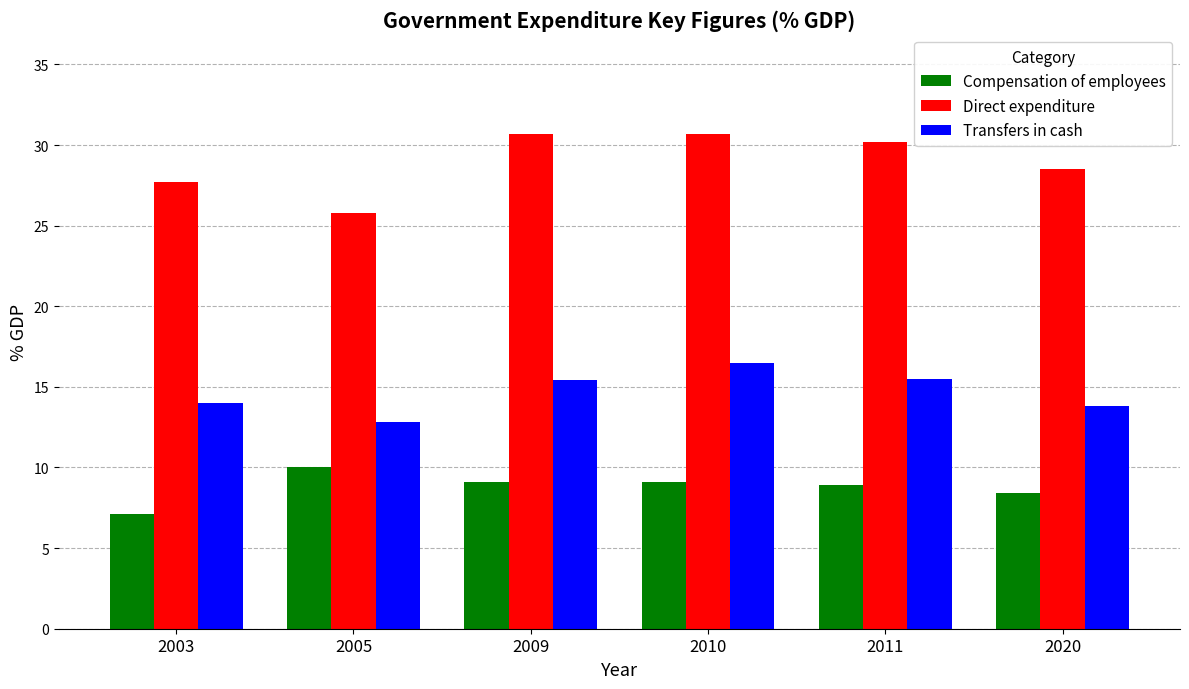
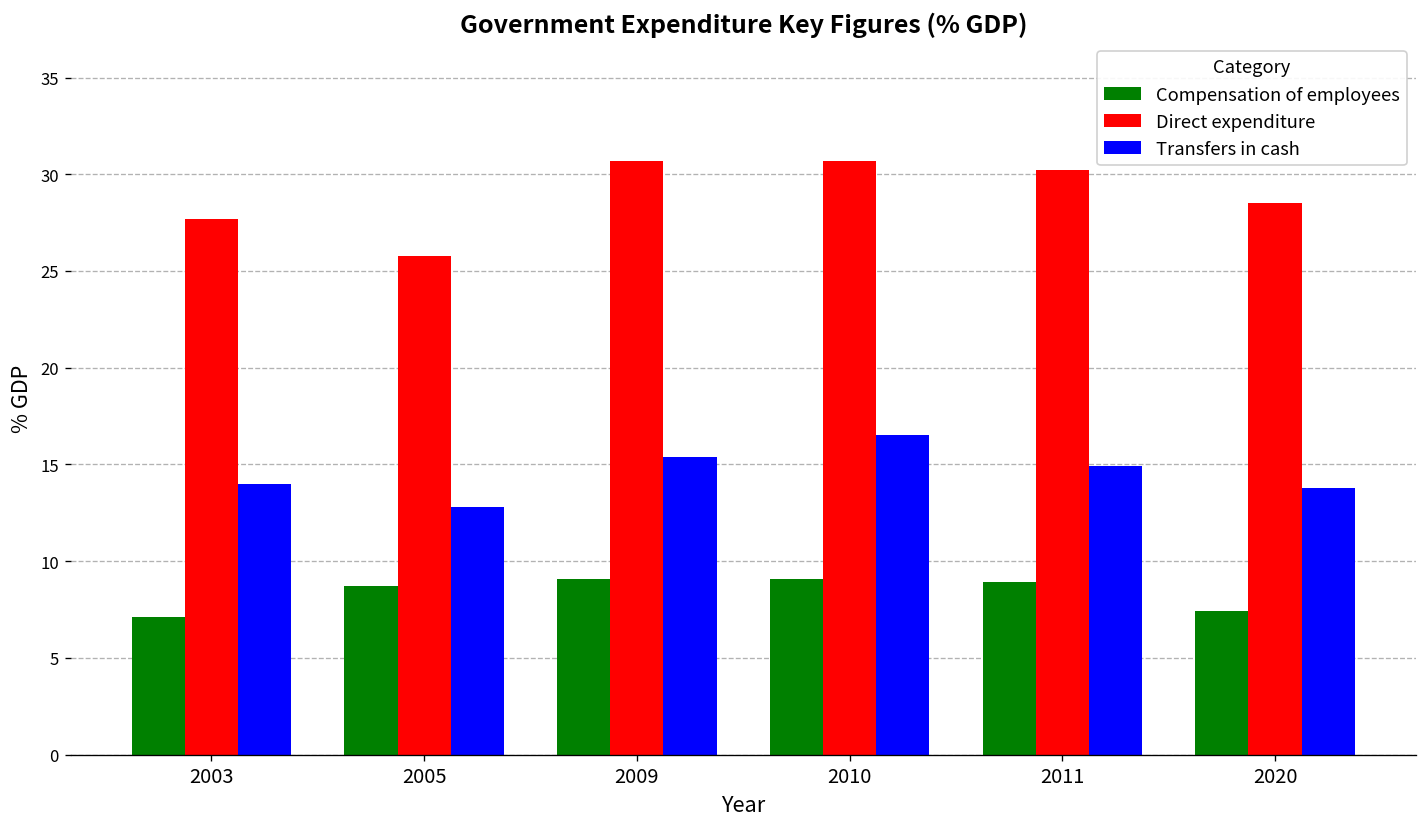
  {
    "Compensation of employees": {
      "2003": 7.1,
-     "2005": 10.0,
+     "2005": 8.7,
      "2009": 9.1,
      "2010": 9.1,
      "2011": 8.9,
-     "2020": 8.4
+     "2020": 7.4
    },
    "Direct expenditure": {
      "2003": 27.7,
      "2005": 25.8,
      "2009": 30.7,
      "2010": 30.7,
      "2011": 30.2,
      "2020": 28.5
    },
    "Transfers in cash": {
      "2003": 14.0,
      "2005": 12.8,
      "2009": 15.4,
      "2010": 16.5,
-     "2011": 15.5,
+     "2011": 14.9,
      "2020": 13.8
    }
  }
